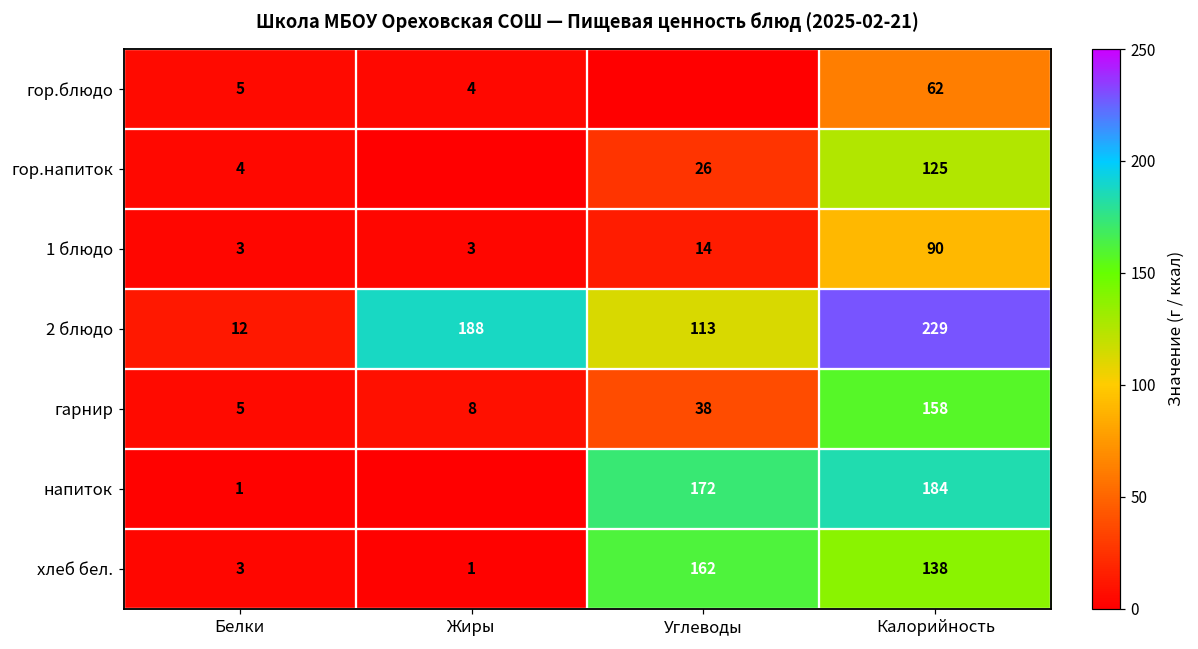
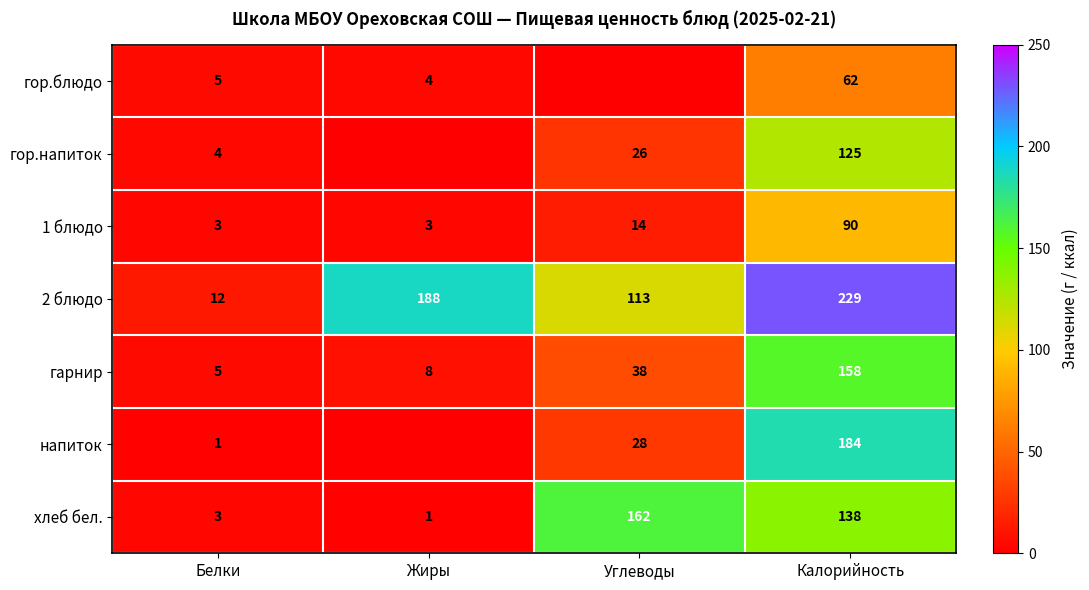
  {
    "гор.блюдо": {
      "Белки": 5,
      "Жиры": 4,
      "Калорийность": 62
    },
    "гор.напиток": {
      "Белки": 4,
      "Углеводы": 26,
      "Калорийность": 125
    },
    "1 блюдо": {
      "Белки": 3,
      "Жиры": 3,
      "Углеводы": 14,
      "Калорийность": 90
    },
    "2 блюдо": {
      "Белки": 12,
      "Жиры": 188,
      "Углеводы": 113,
      "Калорийность": 229
    },
    "гарнир": {
      "Белки": 5,
      "Жиры": 8,
      "Углеводы": 38,
      "Калорийность": 158
    },
    "напиток": {
      "Белки": 1,
-     "Углеводы": 172,
+     "Углеводы": 28,
      "Калорийность": 184
    },
    "хлеб бел.": {
      "Белки": 3,
      "Жиры": 1,
      "Углеводы": 162,
      "Калорийность": 138
    }
  }
